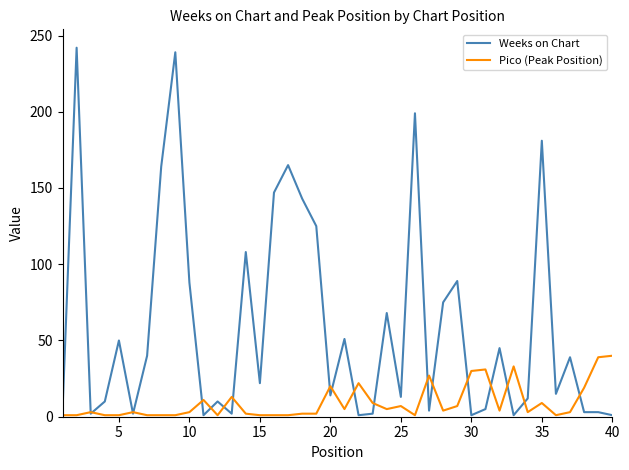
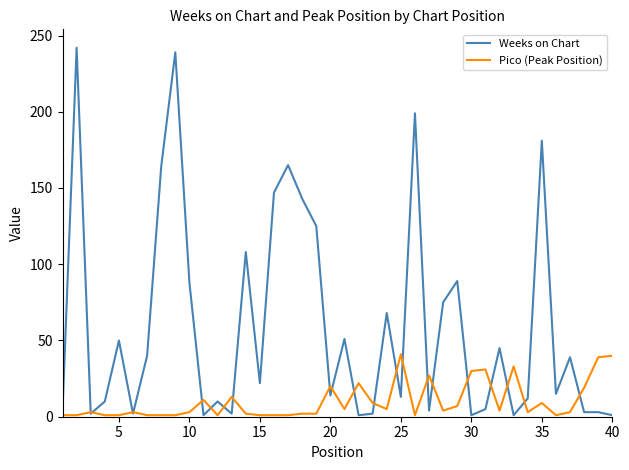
  {
    "Weeks on Chart": {
      "5": 50,
      "10": 88,
      "15": 22,
      "20": 14,
      "25": 13,
      "30": 1,
      "35": 181,
      "40": 1
    },
    "Pico (Peak Position)": {
      "5": 1,
      "10": 3,
      "15": 1,
      "20": 20,
-     "25": 7,
+     "25": 41,
      "30": 30,
      "35": 9,
      "40": 40
    }
  }
